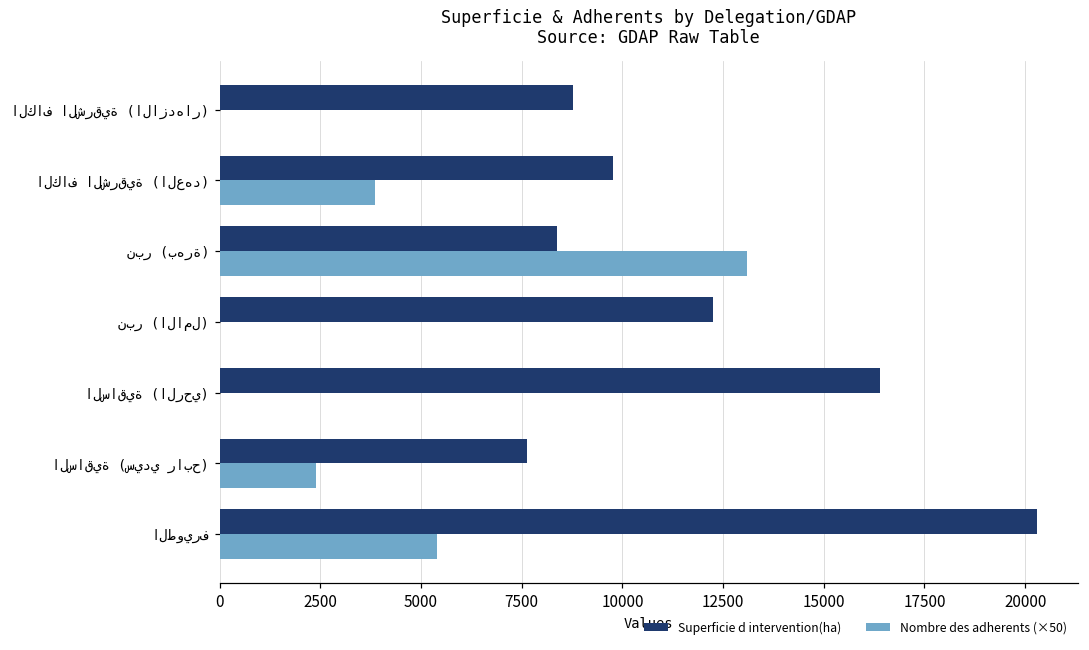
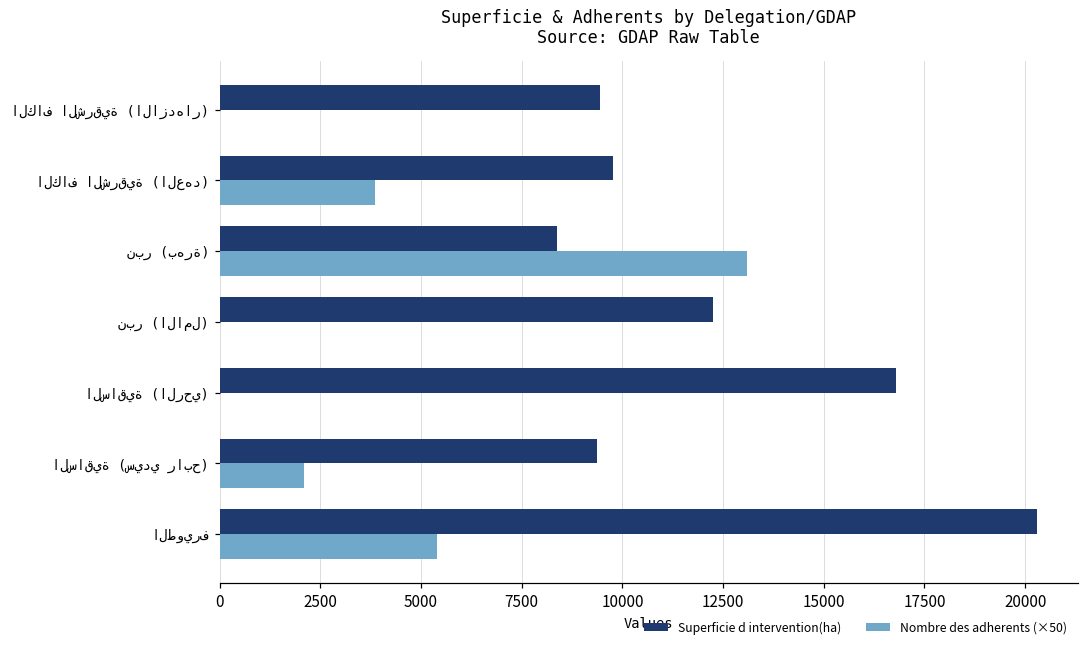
  {
    "Superficie d intervention(ha)": {
-     "الكاف الشرقية (الازدهار)": 8800,
+     "الكاف الشرقية (الازدهار)": 9500,
      "الكاف الشرقية (العهد)": 9800,
      "نبر (بهرة)": 8400,
      "نبر (الامل)": 12300,
-     "الساقية (الرحي)": 16400,
-     "الساقية (سيدي رابح)": 7600,
+     "الساقية (الرحي)": 16800,
+     "الساقية (سيدي رابح)": 9400,
      "الطويرف": 20300
    },
    "Nombre des adherents (×50)": {
      "الكاف الشرقية (الازدهار)": 0,
      "الكاف الشرقية (العهد)": 3900,
      "نبر (بهرة)": 13100,
      "نبر (الامل)": 0,
      "الساقية (الرحي)": 0,
-     "الساقية (سيدي رابح)": 2400,
+     "الساقية (سيدي رابح)": 2100,
      "الطويرف": 5400
    }
  }
